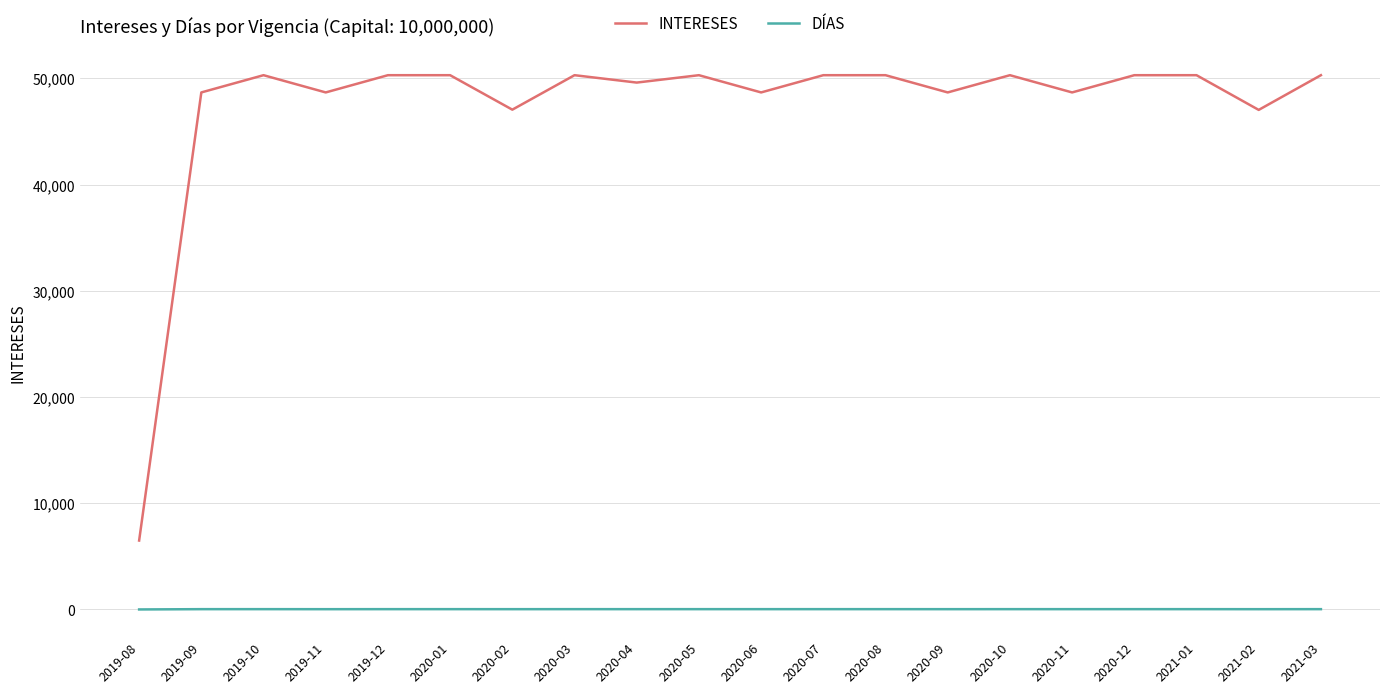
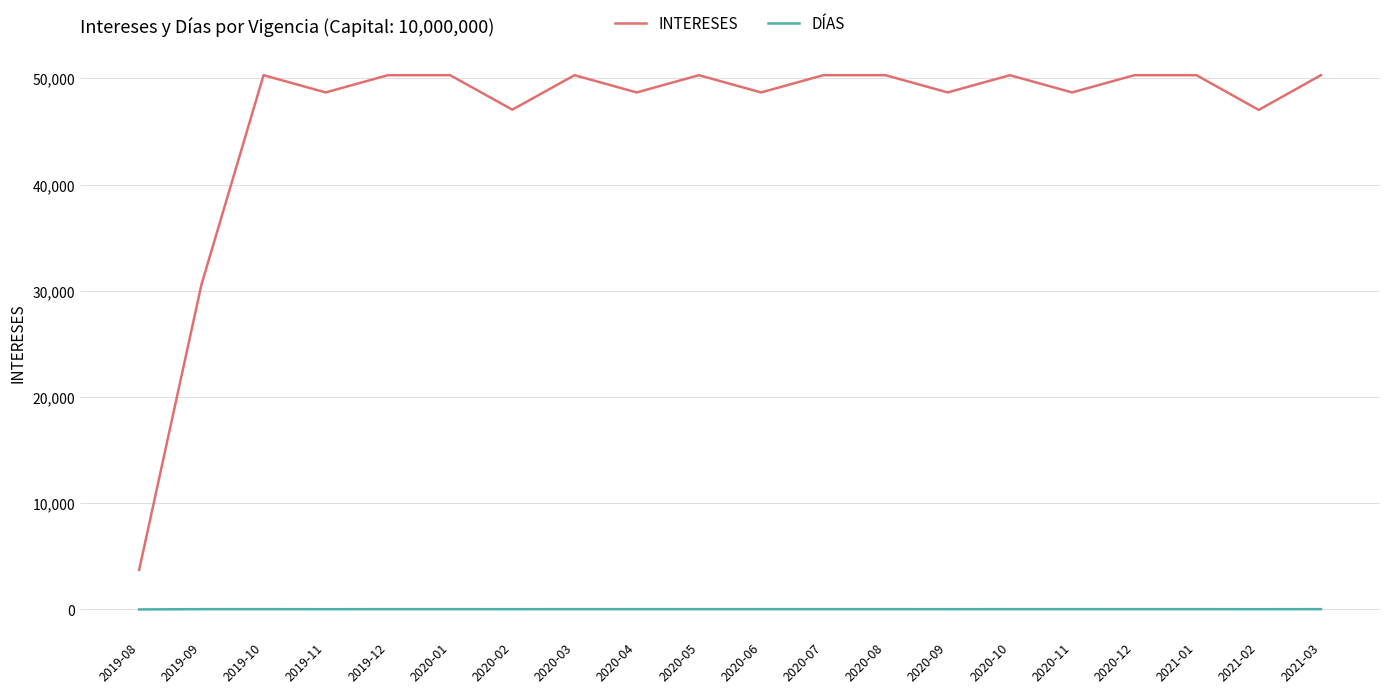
  {
    "INTERESES": {
-     "2019-08": "6,500",
-     "2019-09": "48,700",
+     "2019-08": "3,700",
+     "2019-09": "30,500",
      "2019-10": "50,300",
      "2019-11": "48,700",
      "2019-12": "50,300",
      "2020-01": "50,300",
      "2020-02": "47,100",
      "2020-03": "50,300",
-     "2020-04": "49,600",
+     "2020-04": "48,700",
      "2020-05": "50,300",
      "2020-06": "48,700",
      "2020-07": "50,300",
      "2020-08": "50,300",
      "2020-09": "48,700",
      "2020-10": "50,300",
      "2020-11": "48,700",
      "2020-12": "50,300",
      "2021-01": "50,300",
      "2021-02": "47,000",
      "2021-03": "50,300"
    },
    "DÍAS": {
      "2019-08": "0",
      "2019-09": "0",
      "2019-10": "0",
      "2019-11": "0",
      "2019-12": "0",
      "2020-01": "0",
      "2020-02": "0",
      "2020-03": "0",
      "2020-04": "0",
      "2020-05": "0",
      "2020-06": "0",
      "2020-07": "0",
      "2020-08": "0",
      "2020-09": "0",
      "2020-10": "0",
      "2020-11": "0",
      "2020-12": "0",
      "2021-01": "0",
      "2021-02": "0",
      "2021-03": "0"
    }
  }
